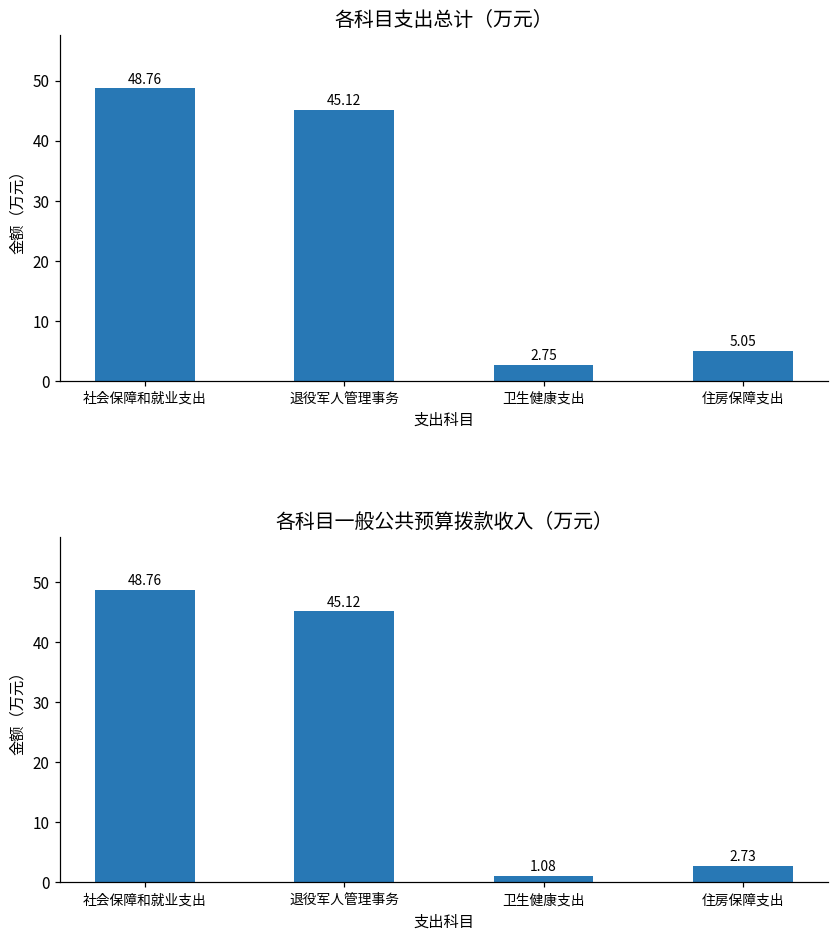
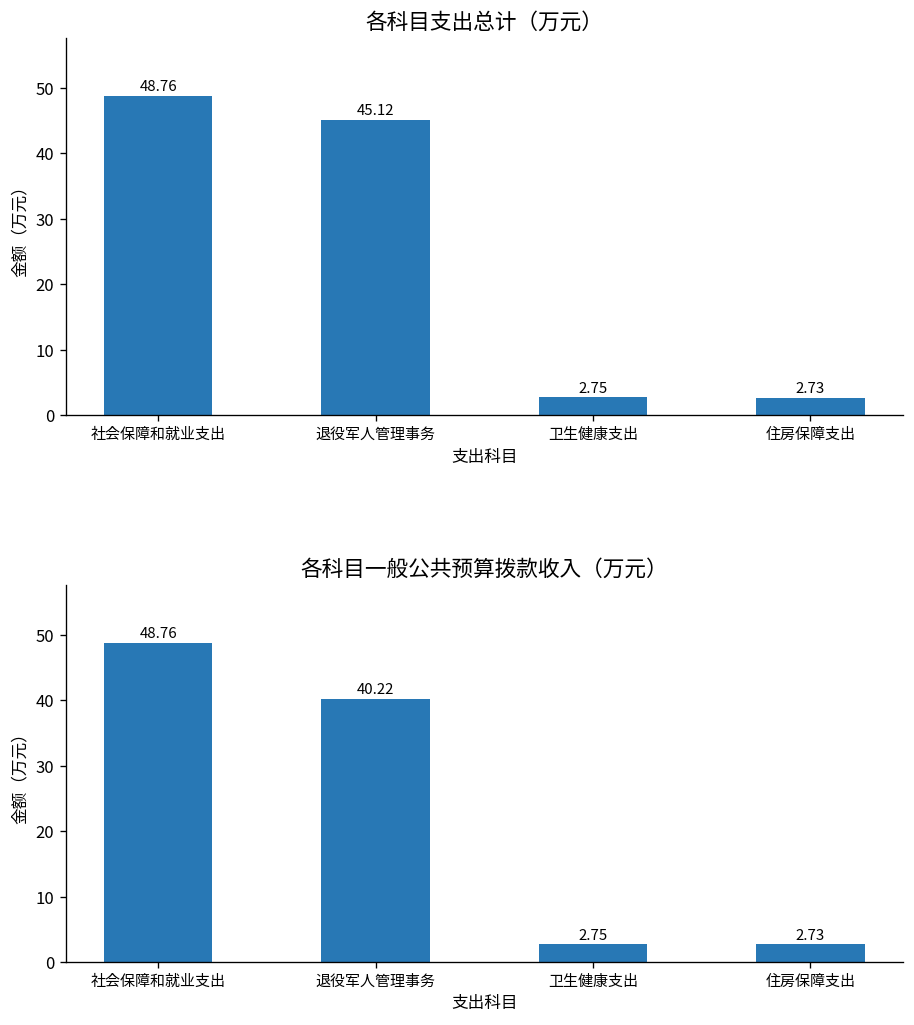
  {
    "各科目支出总计（万元）": {
      "社会保障和就业支出": 48.76,
      "退役军人管理事务": 45.12,
      "卫生健康支出": 2.75,
-     "住房保障支出": 5.05
+     "住房保障支出": 2.73
    },
    "各科目一般公共预算拨款收入（万元）": {
      "社会保障和就业支出": 48.76,
-     "退役军人管理事务": 45.12,
-     "卫生健康支出": 1.08,
+     "退役军人管理事务": 40.22,
+     "卫生健康支出": 2.75,
      "住房保障支出": 2.73
    }
  }
